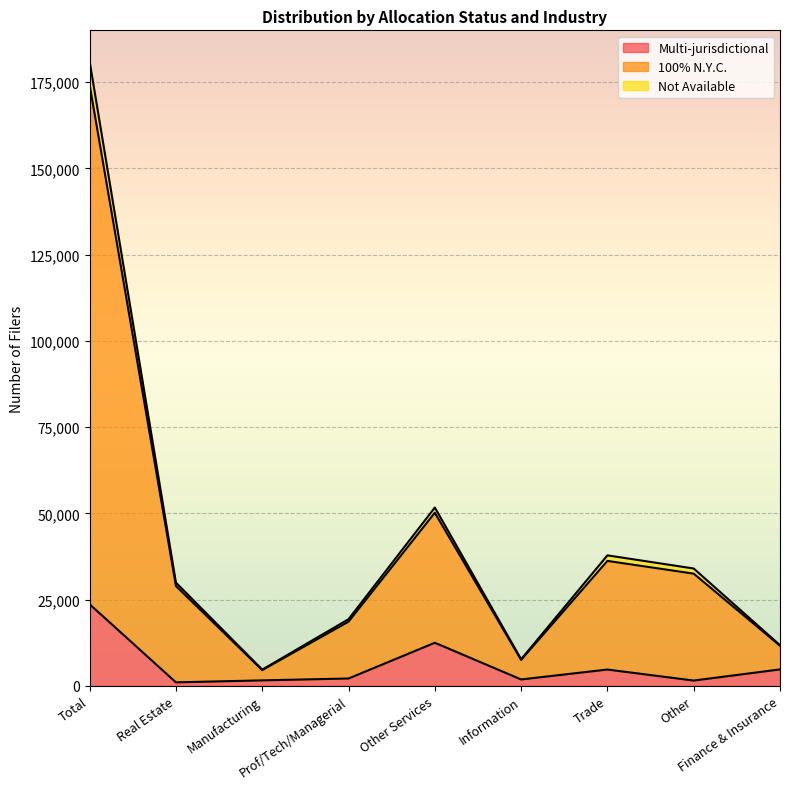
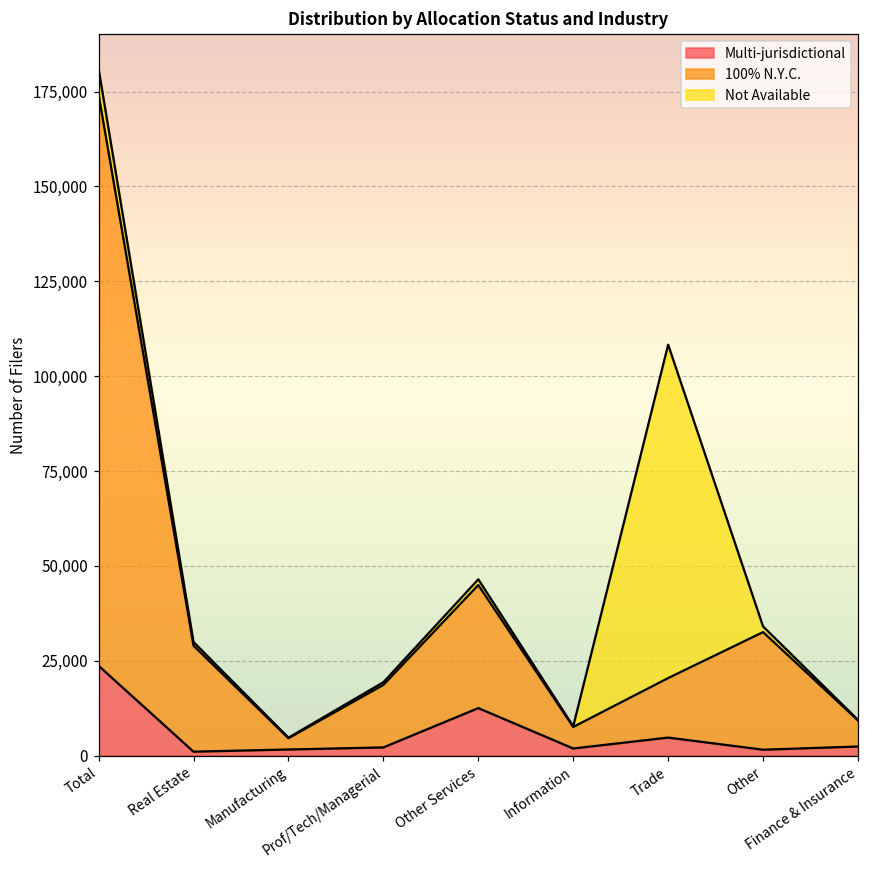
  {
    "Multi-jurisdictional": {
      "Total": "24,000",
      "Real Estate": "1,000",
      "Manufacturing": "2,000",
      "Prof/Tech/Managerial": "2,000",
      "Other Services": "12,000",
      "Information": "2,000",
      "Trade": "5,000",
      "Other": "2,000",
-     "Finance & Insurance": "5,000"
+     "Finance & Insurance": "2,000"
    },
    "100% N.Y.C.": {
      "Total": "151,000",
      "Real Estate": "28,000",
-     "Other Services": "38,000",
-     "Trade": "31,000",
+     "Other Services": "32,000",
+     "Trade": "16,000",
      "Other": "31,000"
    },
    "Not Available": {
      "Total": "7,000",
      "Real Estate": "1,000",
      "Other Services": "2,000",
-     "Trade": "2,000",
+     "Trade": "88,000",
      "Other": "1,000"
    }
  }
